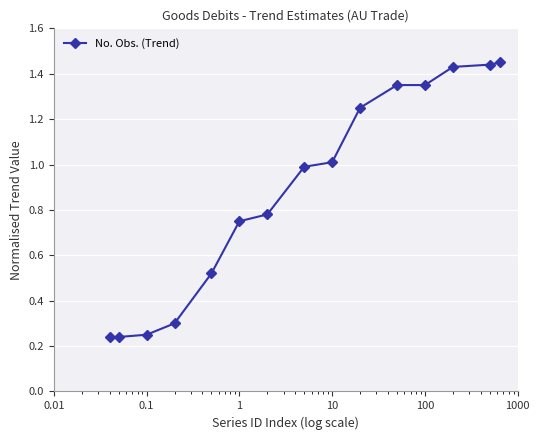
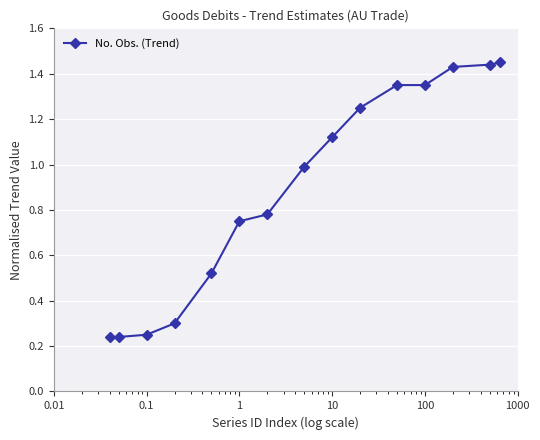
  {
    "0.1": 0.25,
    "1": 0.75,
-   "10": 1.01,
+   "10": 1.12,
    "100": 1.35
  }
